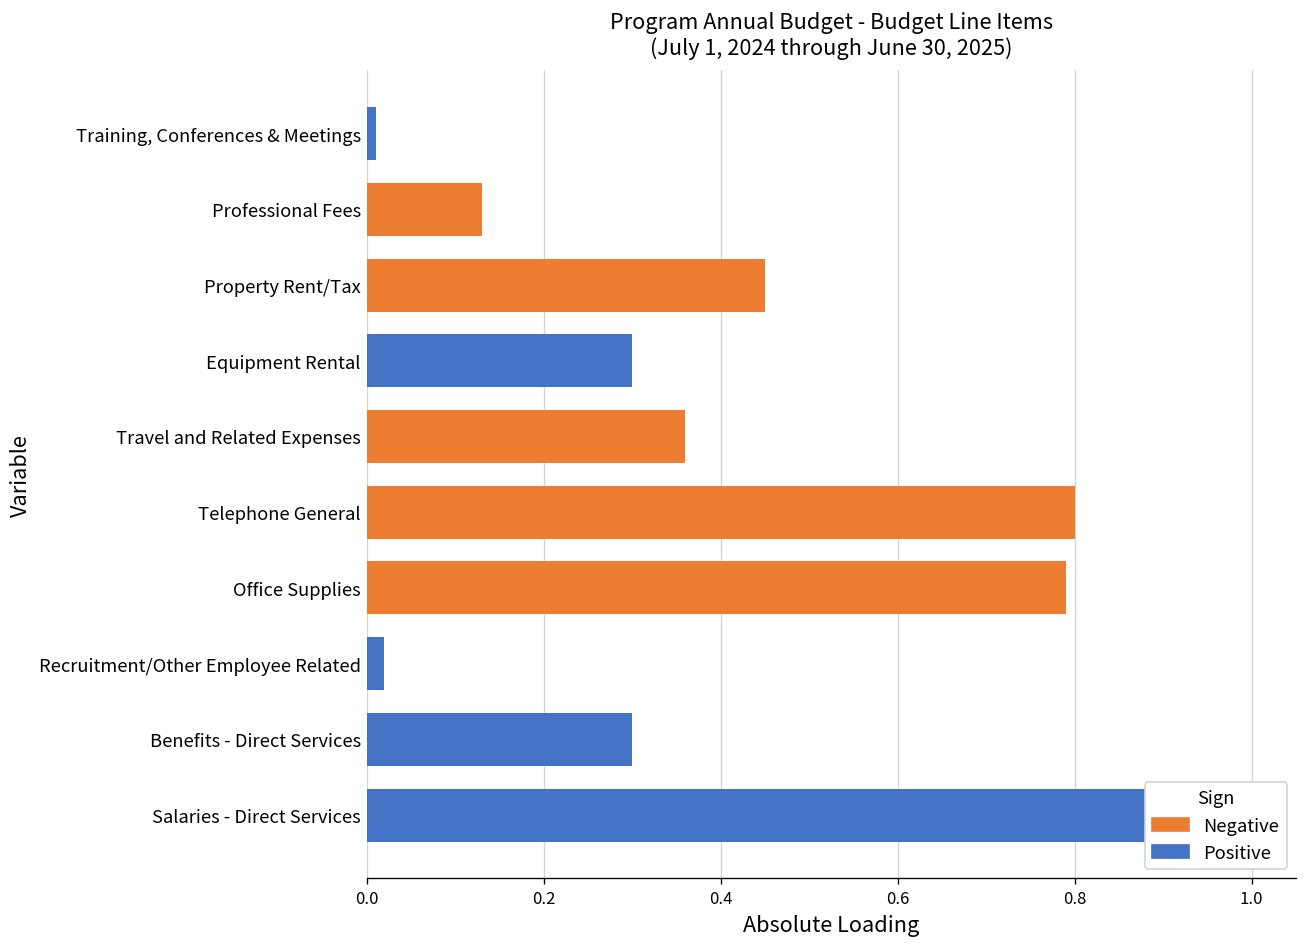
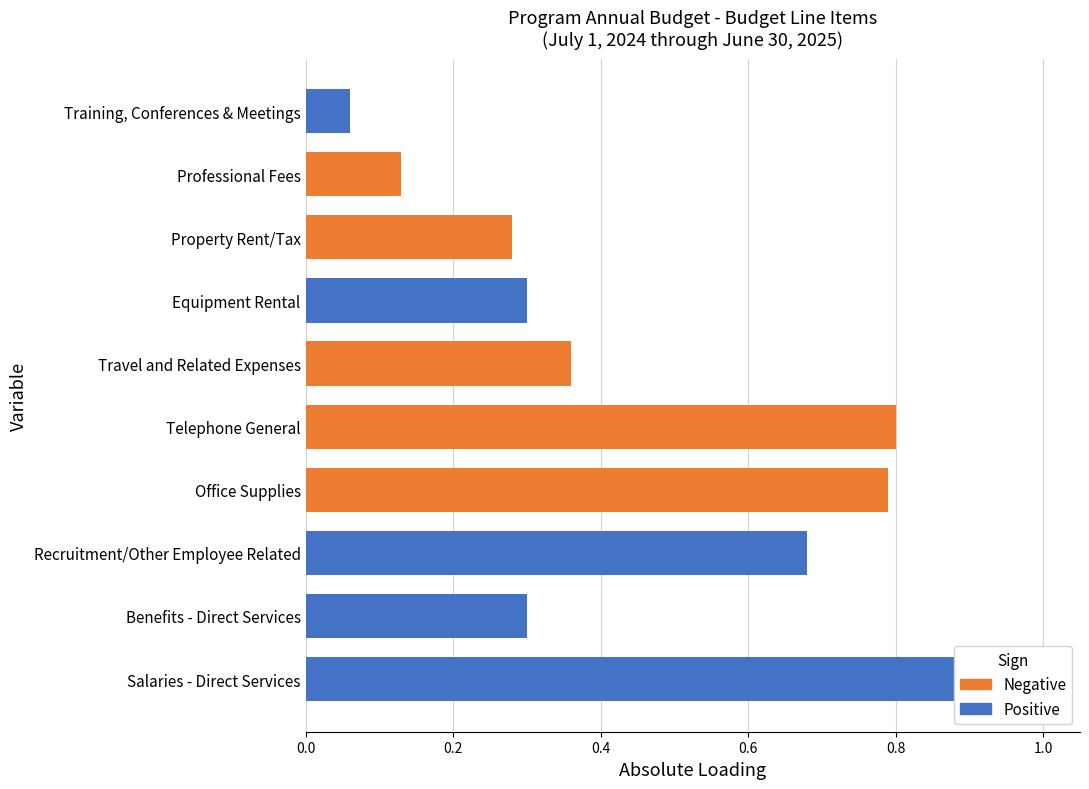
  {
    "Positive": {
-     "Training, Conferences & Meetings": 0.01,
+     "Training, Conferences & Meetings": 0.06,
      "Professional Fees": 0.00,
      "Property Rent/Tax": 0.00,
      "Equipment Rental": 0.30,
      "Travel and Related Expenses": 0.00,
      "Telephone General": 0.00,
      "Office Supplies": 0.00,
-     "Recruitment/Other Employee Related": 0.02,
+     "Recruitment/Other Employee Related": 0.68,
      "Benefits - Direct Services": 0.30
    },
    "Negative": {
      "Training, Conferences & Meetings": 0.00,
      "Professional Fees": 0.13,
-     "Property Rent/Tax": 0.45,
+     "Property Rent/Tax": 0.28,
      "Equipment Rental": 0.00,
      "Travel and Related Expenses": 0.36,
      "Telephone General": 0.80,
      "Office Supplies": 0.79,
      "Recruitment/Other Employee Related": 0.00,
      "Benefits - Direct Services": 0.00,
      "Salaries - Direct Services": 0.00
    }
  }
